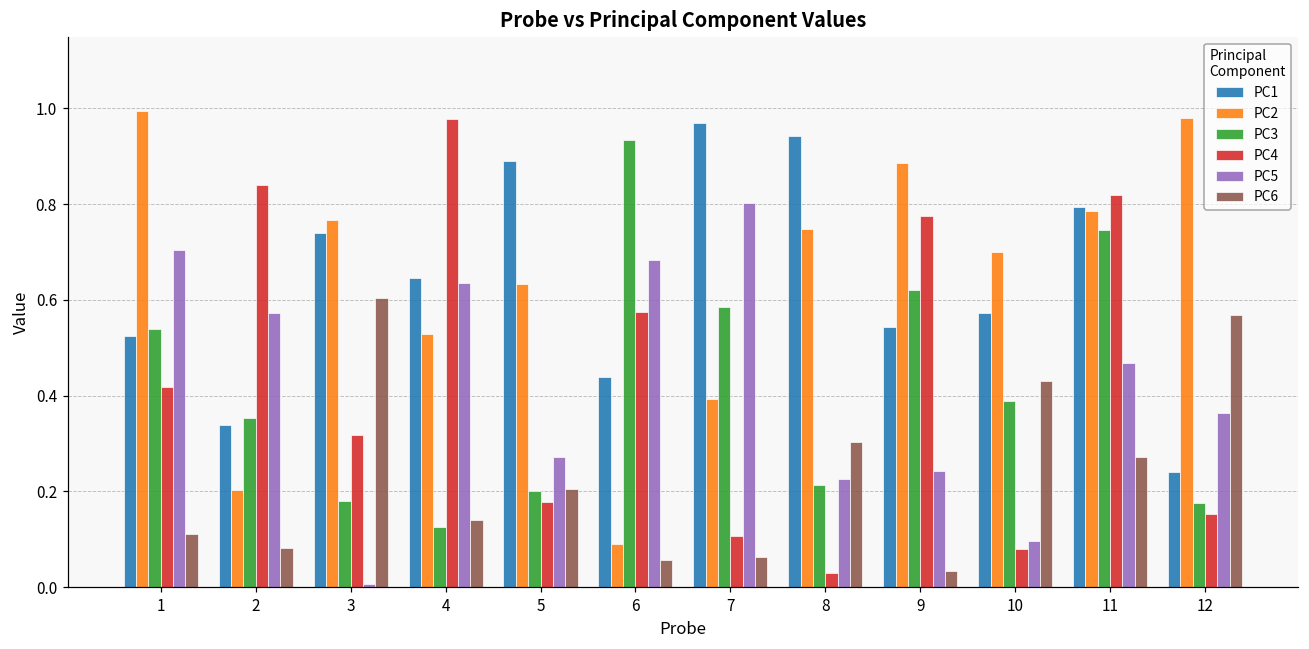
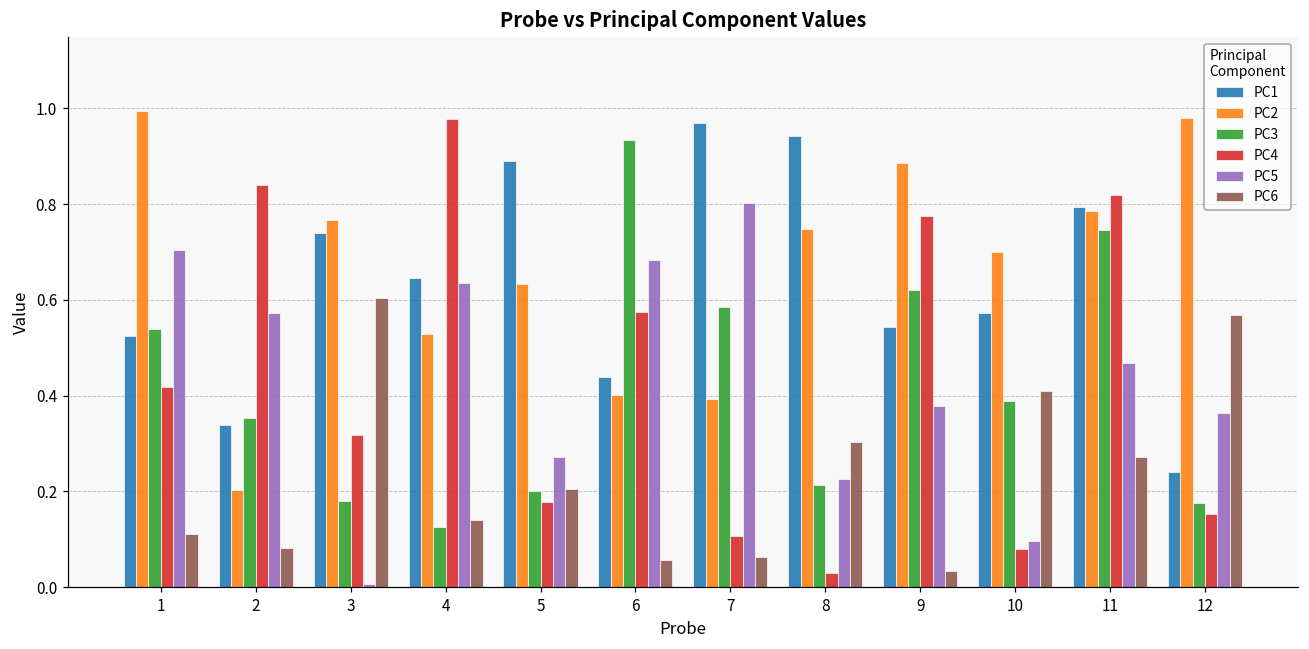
  {
    "PC1": {
      "1": 0.53,
      "2": 0.34,
      "3": 0.74,
      "4": 0.65,
      "5": 0.89,
      "6": 0.44,
      "7": 0.97,
      "8": 0.94,
      "9": 0.54,
      "10": 0.57,
      "11": 0.79,
      "12": 0.24
    },
    "PC2": {
      "1": 0.99,
      "2": 0.20,
      "3": 0.77,
      "4": 0.53,
      "5": 0.63,
-     "6": 0.09,
+     "6": 0.40,
      "7": 0.39,
      "8": 0.75,
      "9": 0.89,
      "10": 0.70,
      "11": 0.79,
      "12": 0.98
    },
    "PC3": {
      "1": 0.54,
      "2": 0.35,
      "3": 0.18,
      "4": 0.13,
      "5": 0.20,
      "6": 0.93,
      "7": 0.58,
      "8": 0.21,
      "9": 0.62,
      "10": 0.39,
      "11": 0.75,
      "12": 0.18
    },
    "PC4": {
      "1": 0.42,
      "2": 0.84,
      "3": 0.32,
      "4": 0.98,
      "5": 0.18,
      "6": 0.58,
      "7": 0.11,
      "8": 0.03,
      "9": 0.78,
      "10": 0.08,
      "11": 0.82,
      "12": 0.15
    },
    "PC5": {
      "1": 0.70,
      "2": 0.57,
      "3": 0.01,
      "4": 0.64,
      "5": 0.27,
      "6": 0.68,
      "7": 0.80,
      "8": 0.22,
-     "9": 0.24,
+     "9": 0.38,
      "10": 0.10,
      "11": 0.47,
      "12": 0.36
    },
    "PC6": {
      "1": 0.11,
      "2": 0.08,
      "3": 0.60,
      "4": 0.14,
      "5": 0.21,
      "6": 0.06,
      "7": 0.06,
      "8": 0.30,
      "9": 0.03,
-     "10": 0.43,
+     "10": 0.41,
      "11": 0.27,
      "12": 0.57
    }
  }
